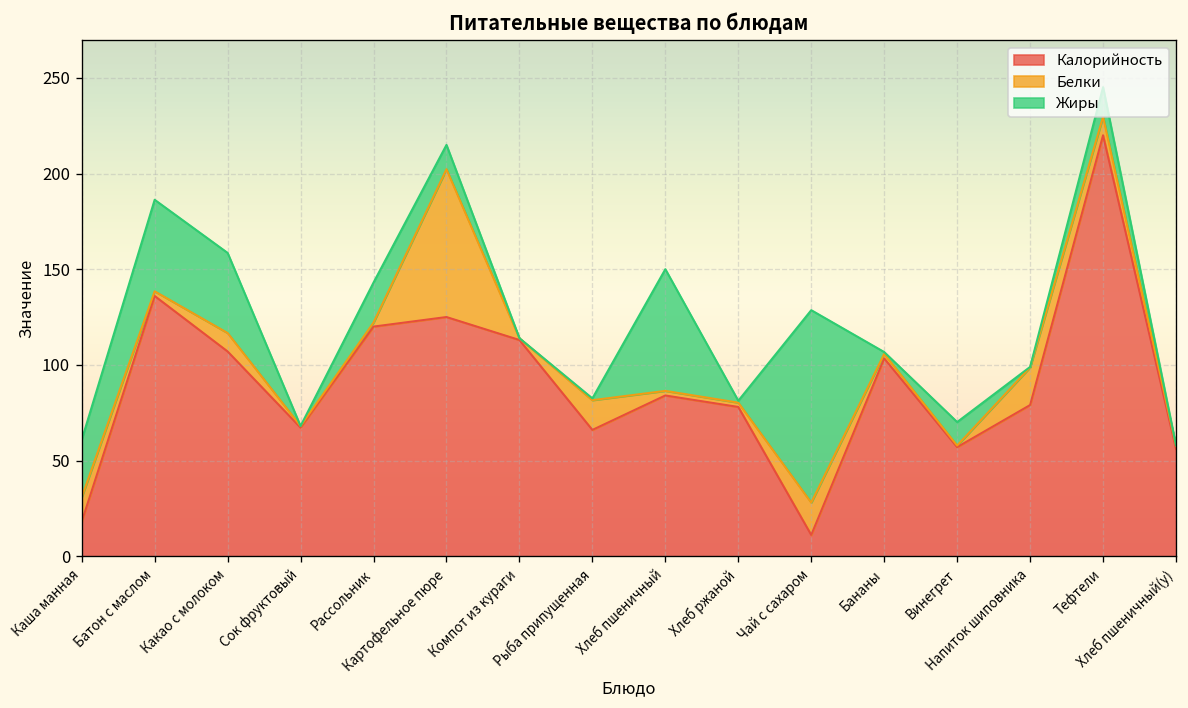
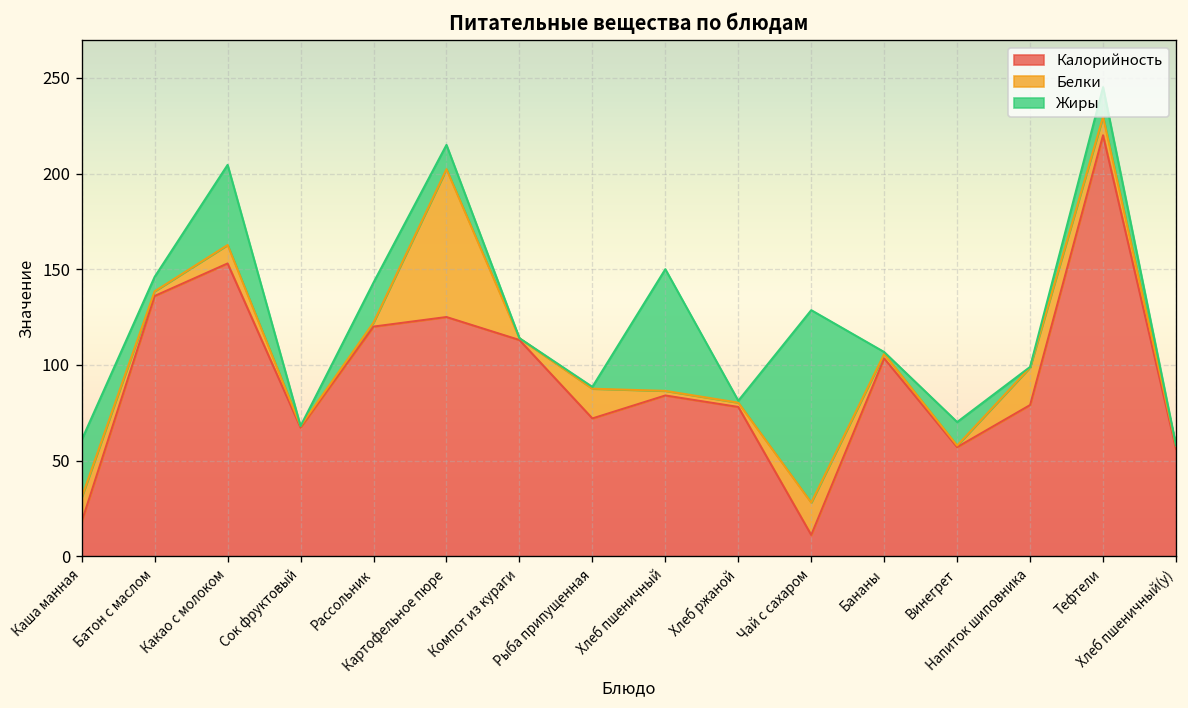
  {
    "Калорийность": {
      "Каша манная": 18,
      "Батон с маслом": 136,
-     "Какао с молоком": 107,
+     "Какао с молоком": 153,
      "Рассольник": 120,
      "Картофельное пюре": 125,
-     "Рыба припущенная": 66,
+     "Рыба припущенная": 72,
      "Хлеб пшеничный": 84,
      "Хлеб ржаной": 78,
      "Чай с сахаром": 11,
      "Бананы": 103,
      "Напиток шиповника": 79,
      "Тефтели": 220,
      "Хлеб пшеничный(у)": 56
    },
    "Белки": {
      "Каша манная": 13,
      "Батон с маслом": 2,
      "Какао с молоком": 10,
      "Рассольник": 2,
      "Картофельное пюре": 77,
      "Хлеб пшеничный": 2,
      "Чай с сахаром": 17
    },
    "Жиры": {
      "Каша манная": 30,
-     "Батон с маслом": 48,
+     "Батон с маслом": 8,
      "Какао с молоком": 42,
      "Рассольник": 21,
      "Картофельное пюре": 13,
      "Хлеб пшеничный": 64,
      "Чай с сахаром": 101,
      "Винегрет": 12
    }
  }
